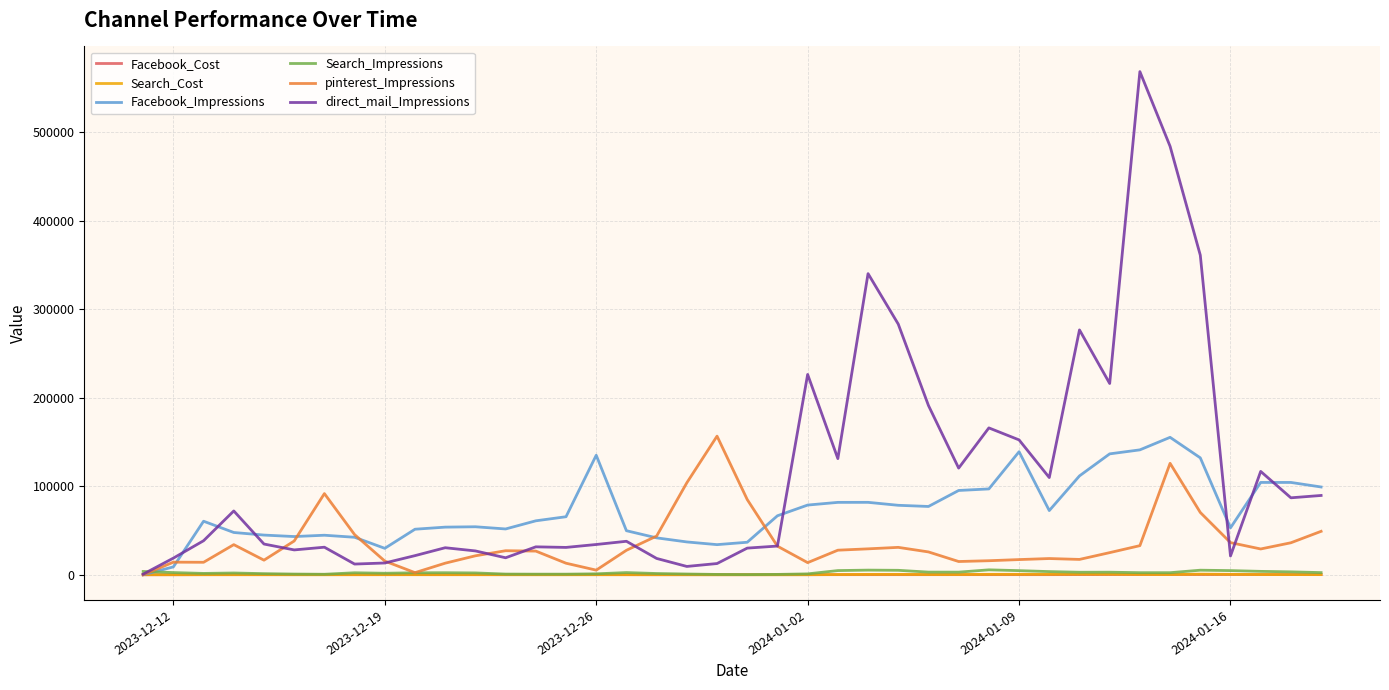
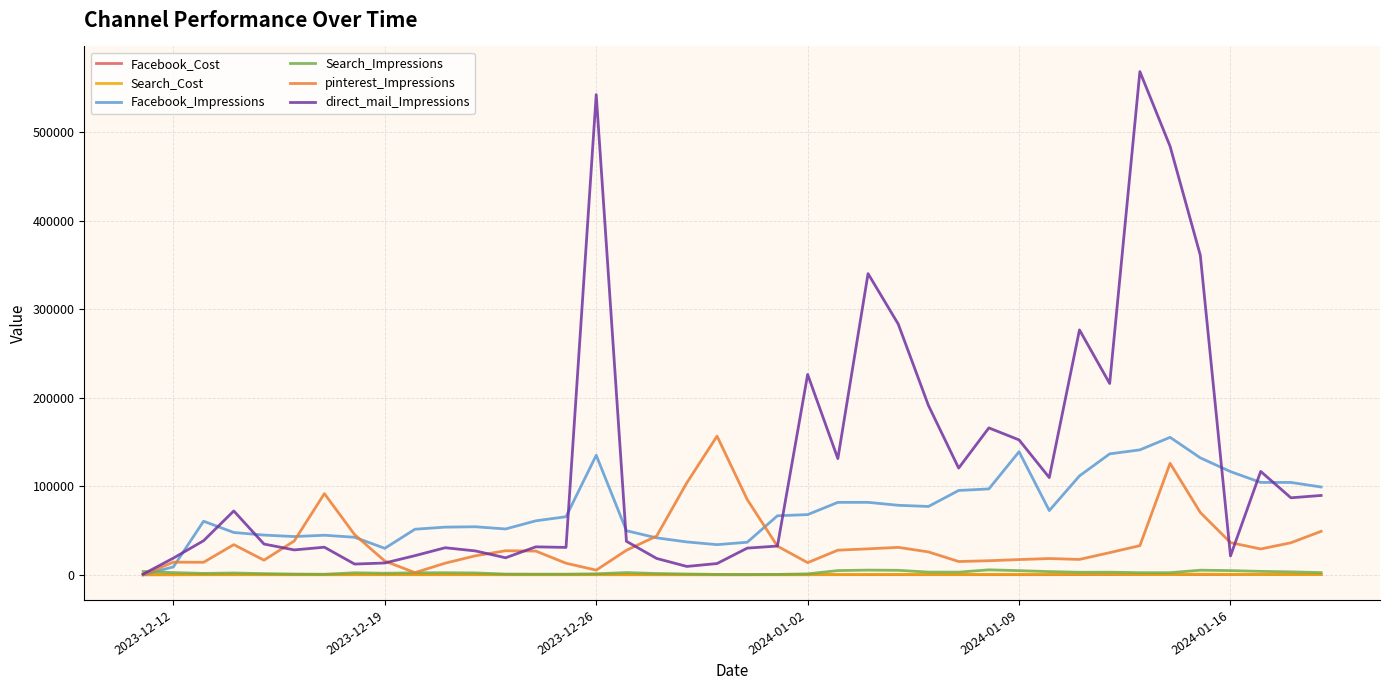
  {
    "Facebook_Impressions": {
      "2023-12-12": 10000,
      "2023-12-19": 30000,
      "2023-12-26": 130000,
-     "2024-01-02": 80000,
+     "2024-01-02": 70000,
      "2024-01-09": 140000,
-     "2024-01-16": 50000
+     "2024-01-16": 120000
    },
    "Search_Impressions": {
      "2024-01-09": 0,
      "2024-01-16": 0
    },
    "direct_mail_Impressions": {
      "2023-12-12": 20000,
-     "2023-12-26": 30000,
+     "2023-12-26": 540000,
      "2024-01-02": 230000,
      "2024-01-09": 150000,
      "2024-01-16": 20000
    }
  }
